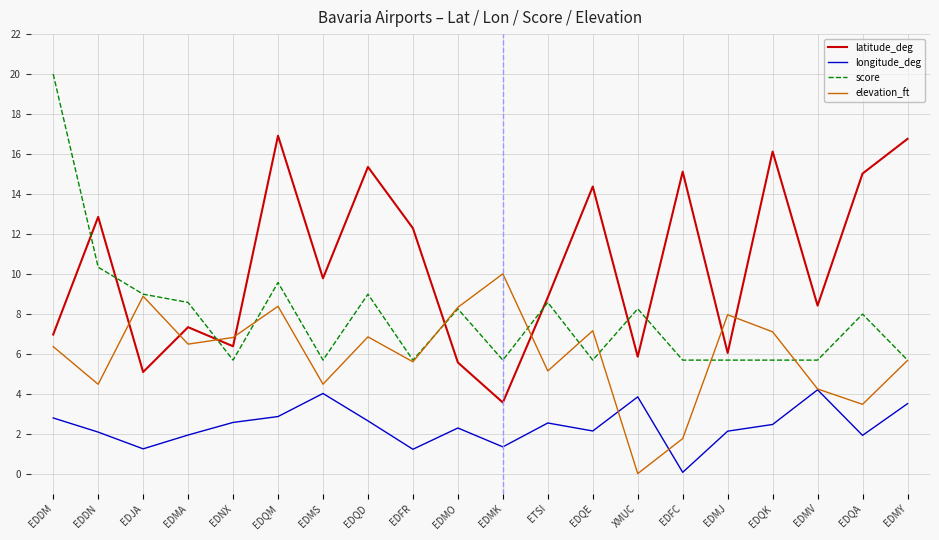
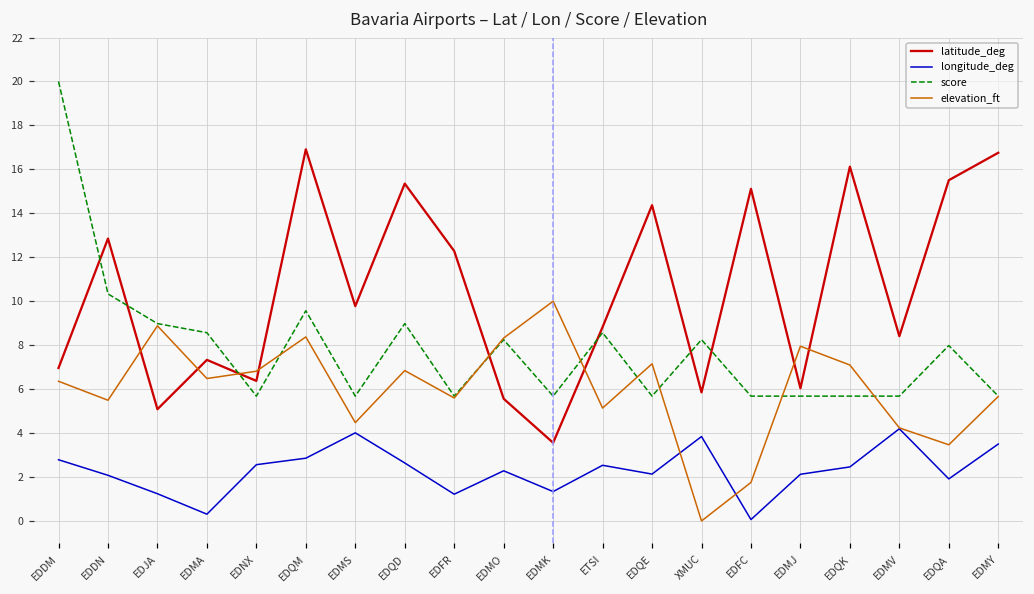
  {
    "latitude_deg": {
      "EDDM": 7.0,
      "EDDN": 12.9,
      "EDJA": 5.1,
      "EDMA": 7.3,
      "EDNX": 6.4,
      "EDQM": 16.9,
      "EDMS": 9.8,
      "EDQD": 15.4,
      "EDFR": 12.3,
      "EDMO": 5.6,
      "EDMK": 3.6,
      "ETSI": 8.8,
      "EDQE": 14.4,
      "XMUC": 5.9,
      "EDFC": 15.1,
      "EDMJ": 6.0,
      "EDQK": 16.1,
      "EDMV": 8.4,
-     "EDQA": 15.0,
+     "EDQA": 15.5,
      "EDMY": 16.8
    },
    "longitude_deg": {
      "EDDM": 2.8,
      "EDDN": 2.1,
      "EDJA": 1.2,
-     "EDMA": 1.9,
+     "EDMA": 0.3,
      "EDNX": 2.6,
      "EDQM": 2.9,
      "EDMS": 4.0,
      "EDQD": 2.6,
      "EDFR": 1.2,
      "EDMO": 2.3,
      "EDMK": 1.3,
      "ETSI": 2.5,
      "EDQE": 2.1,
      "XMUC": 3.8,
      "EDFC": 0.1,
      "EDMJ": 2.1,
      "EDQK": 2.5,
      "EDQA": 1.9,
      "EDMY": 3.5
    },
    "score": {
      "EDDM": 20.0,
      "EDDN": 10.3,
      "EDMA": 8.6,
      "EDNX": 5.7,
      "EDQM": 9.6,
      "EDMS": 5.7,
      "EDQD": 9.0,
      "EDMK": 5.7,
      "ETSI": 8.6,
      "EDQE": 5.7,
      "XMUC": 8.3,
      "EDFC": 5.7,
      "EDMJ": 5.7,
      "EDQK": 5.7,
      "EDMV": 5.7,
      "EDQA": 8.0
    },
    "elevation_ft": {
      "EDDM": 6.4,
-     "EDDN": 4.5,
+     "EDDN": 5.5,
      "EDMA": 6.5,
      "EDNX": 6.8,
      "EDQM": 8.4,
      "EDMS": 4.5,
      "EDQD": 6.8,
      "EDMK": 10.0,
      "ETSI": 5.1,
      "EDQE": 7.2,
      "XMUC": 0.0,
      "EDFC": 1.8,
      "EDMJ": 8.0,
      "EDQK": 7.1,
      "EDQA": 3.5
    }
  }
